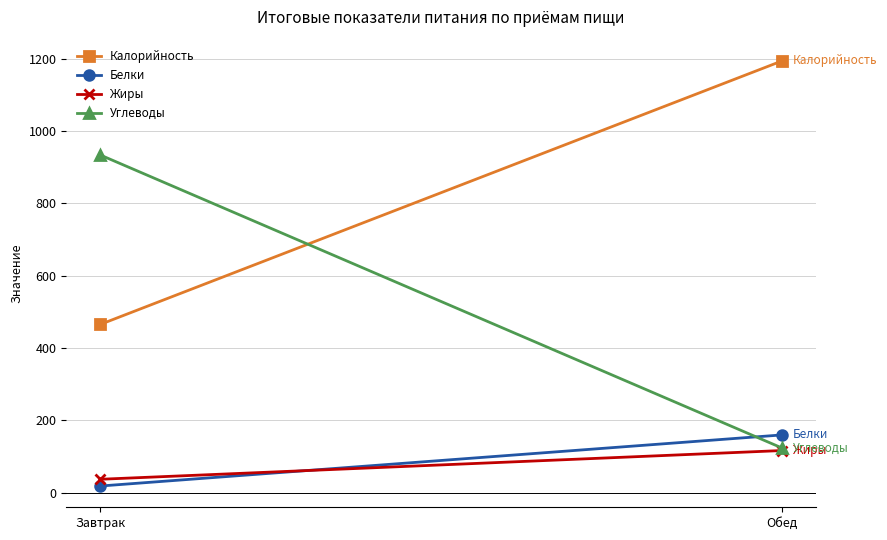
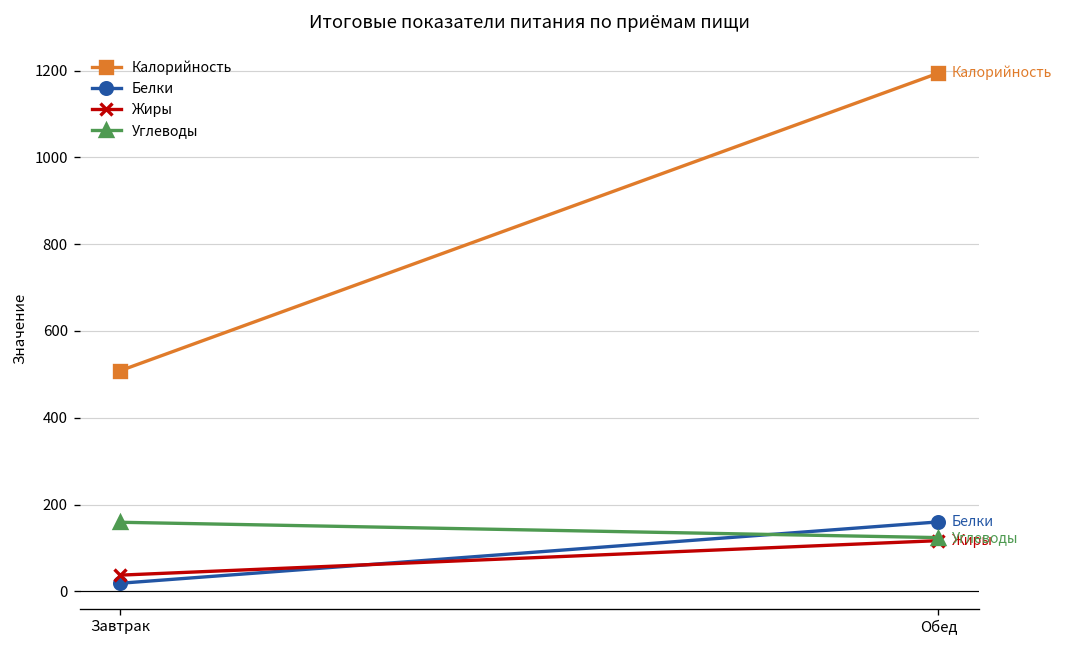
  {
    "Калорийность": {
-     "Завтрак": 470,
+     "Завтрак": 510,
      "Обед": 1190
    },
    "Белки": {
      "Завтрак": 20,
      "Обед": 160
    },
    "Жиры": {
      "Завтрак": 40
    },
    "Углеводы": {
-     "Завтрак": 930
+     "Завтрак": 160
    }
  }
